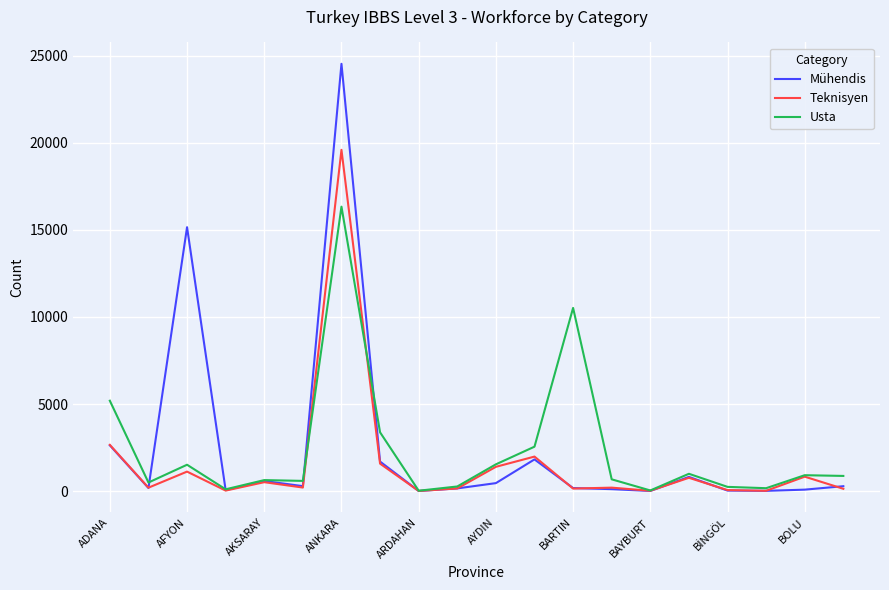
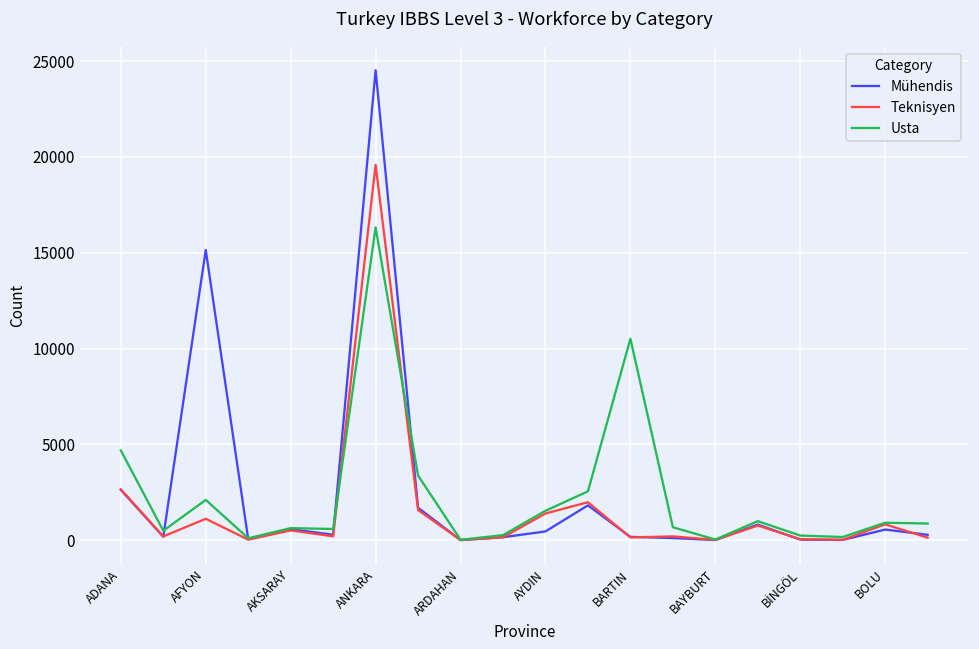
  {
    "Mühendis": {
      "AFYON": 15200,
      "ANKARA": 24500,
      "AYDIN": 500,
-     "BOLU": 100
+     "BOLU": 600
    },
    "Teknisyen": {
      "AFYON": 1100,
      "ANKARA": 19600
    },
    "Usta": {
-     "ADANA": 5200,
-     "AFYON": 1500,
+     "ADANA": 4700,
+     "AFYON": 2100,
      "ANKARA": 16300,
      "BARTIN": 10500,
      "BİNGÖL": 200
    }
  }
